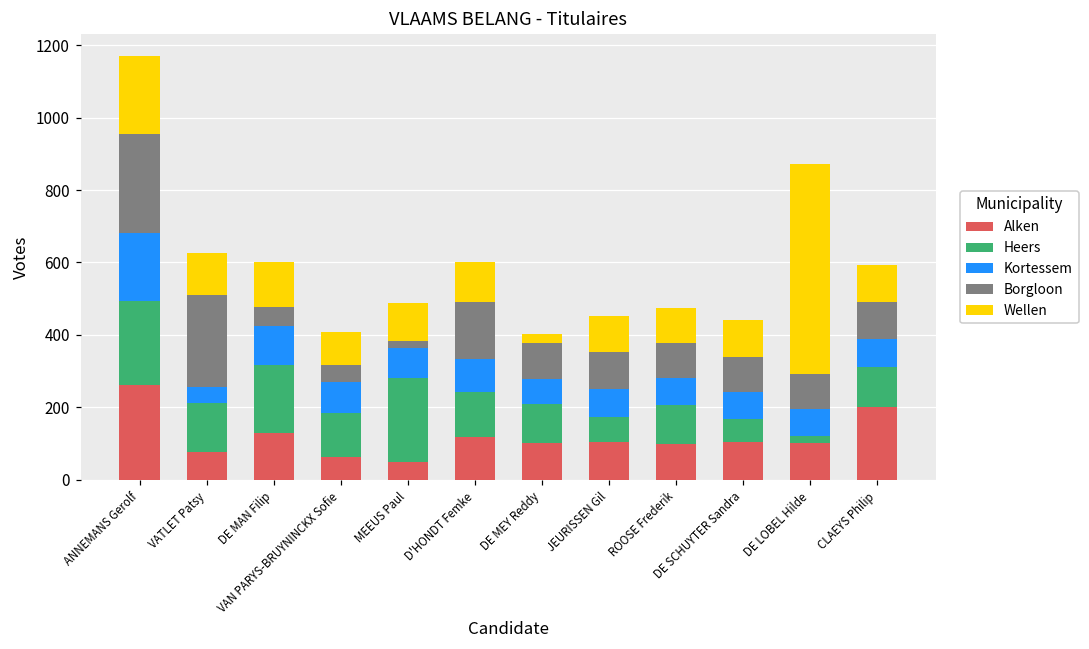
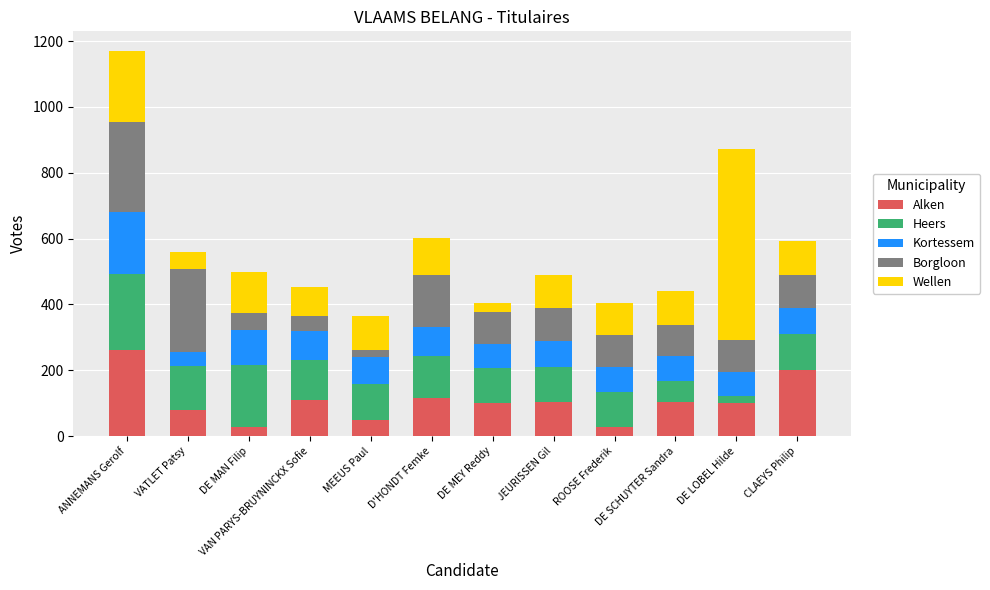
  {
    "Alken": {
      "ANNEMANS Gerolf": 260,
      "VATLET Patsy": 80,
-     "DE MAN Filip": 130,
-     "VAN PARYS-BRUYNINCKX Sofie": 60,
+     "DE MAN Filip": 30,
+     "VAN PARYS-BRUYNINCKX Sofie": 110,
      "MEEUS Paul": 50,
      "D'HONDT Femke": 120,
      "DE MEY Reddy": 100,
      "JEURISSEN Gil": 100,
-     "ROOSE Frederik": 100,
+     "ROOSE Frederik": 30,
      "DE SCHUYTER Sandra": 100,
      "DE LOBEL Hilde": 100,
      "CLAEYS Philip": 200
    },
    "Heers": {
      "ANNEMANS Gerolf": 230,
      "VATLET Patsy": 130,
      "DE MAN Filip": 190,
      "VAN PARYS-BRUYNINCKX Sofie": 120,
-     "MEEUS Paul": 230,
+     "MEEUS Paul": 110,
      "D'HONDT Femke": 130,
      "DE MEY Reddy": 110,
-     "JEURISSEN Gil": 70,
+     "JEURISSEN Gil": 110,
      "ROOSE Frederik": 110,
      "DE SCHUYTER Sandra": 70,
      "DE LOBEL Hilde": 20,
      "CLAEYS Philip": 110
    },
    "Kortessem": {
      "ANNEMANS Gerolf": 190,
      "VATLET Patsy": 40,
      "DE MAN Filip": 110,
      "VAN PARYS-BRUYNINCKX Sofie": 90,
      "MEEUS Paul": 80,
      "D'HONDT Femke": 90,
      "DE MEY Reddy": 70,
      "JEURISSEN Gil": 80,
      "ROOSE Frederik": 70,
      "DE SCHUYTER Sandra": 80,
      "DE LOBEL Hilde": 70,
      "CLAEYS Philip": 80
    },
    "Borgloon": {
      "ANNEMANS Gerolf": 270,
      "VATLET Patsy": 250,
      "DE MAN Filip": 50,
      "VAN PARYS-BRUYNINCKX Sofie": 50,
      "MEEUS Paul": 20,
      "D'HONDT Femke": 160,
      "DE MEY Reddy": 100,
      "JEURISSEN Gil": 100,
      "ROOSE Frederik": 100,
      "DE SCHUYTER Sandra": 100,
      "DE LOBEL Hilde": 100,
      "CLAEYS Philip": 100
    },
    "Wellen": {
      "ANNEMANS Gerolf": 220,
-     "VATLET Patsy": 120,
+     "VATLET Patsy": 50,
      "DE MAN Filip": 120,
      "VAN PARYS-BRUYNINCKX Sofie": 90,
      "MEEUS Paul": 100,
      "D'HONDT Femke": 110,
      "DE MEY Reddy": 30,
      "JEURISSEN Gil": 100,
      "ROOSE Frederik": 100,
      "DE SCHUYTER Sandra": 100,
      "DE LOBEL Hilde": 580,
      "CLAEYS Philip": 100
    }
  }
